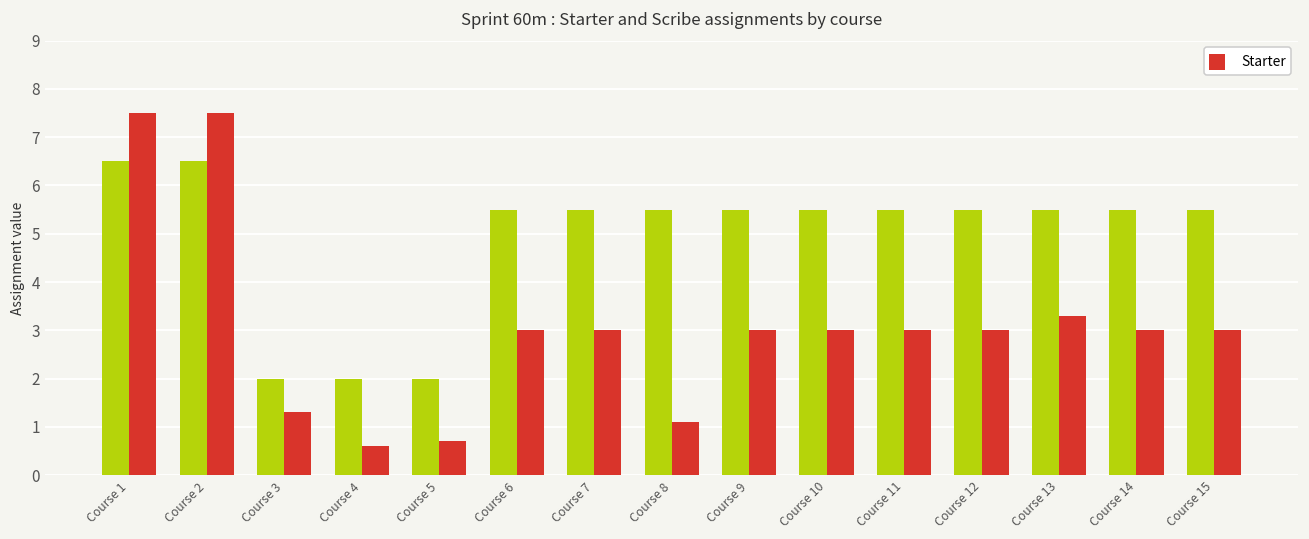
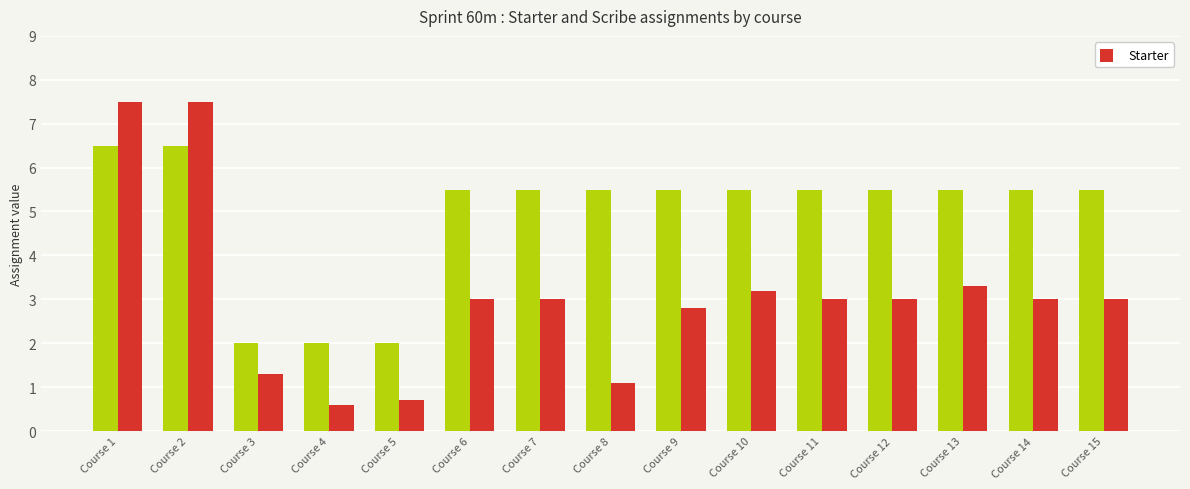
  {
    "Starter": {
      "Course 1": 7.5,
      "Course 2": 7.5,
      "Course 3": 1.3,
      "Course 4": 0.6,
      "Course 5": 0.7,
      "Course 6": 3.0,
      "Course 7": 3.0,
      "Course 8": 1.1,
-     "Course 9": 3.0,
-     "Course 10": 3.0,
+     "Course 9": 2.8,
+     "Course 10": 3.2,
      "Course 11": 3.0,
      "Course 12": 3.0,
      "Course 13": 3.3,
      "Course 14": 3.0,
      "Course 15": 3.0
    }
  }
